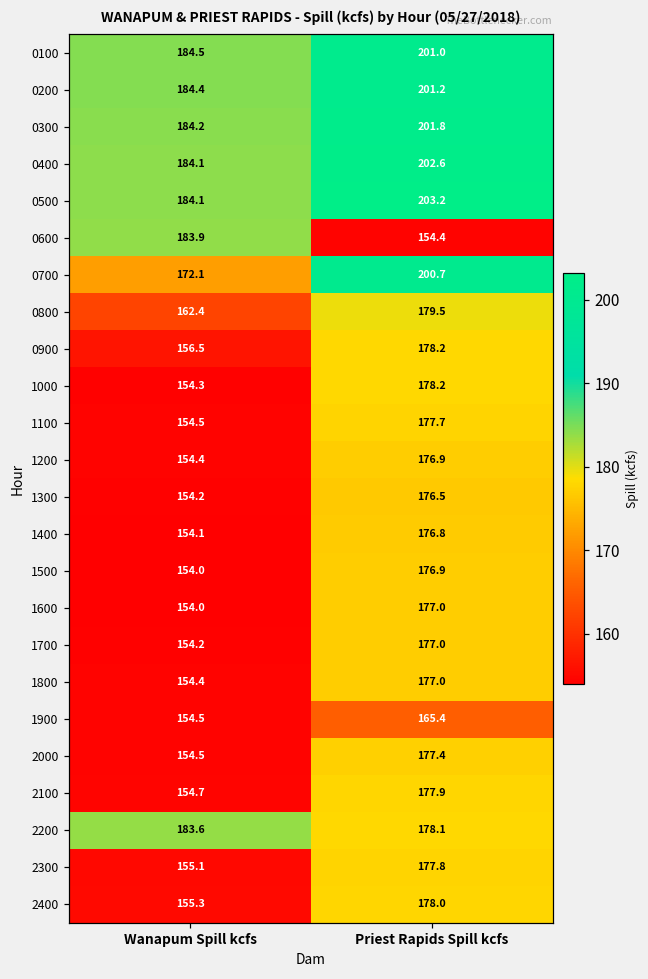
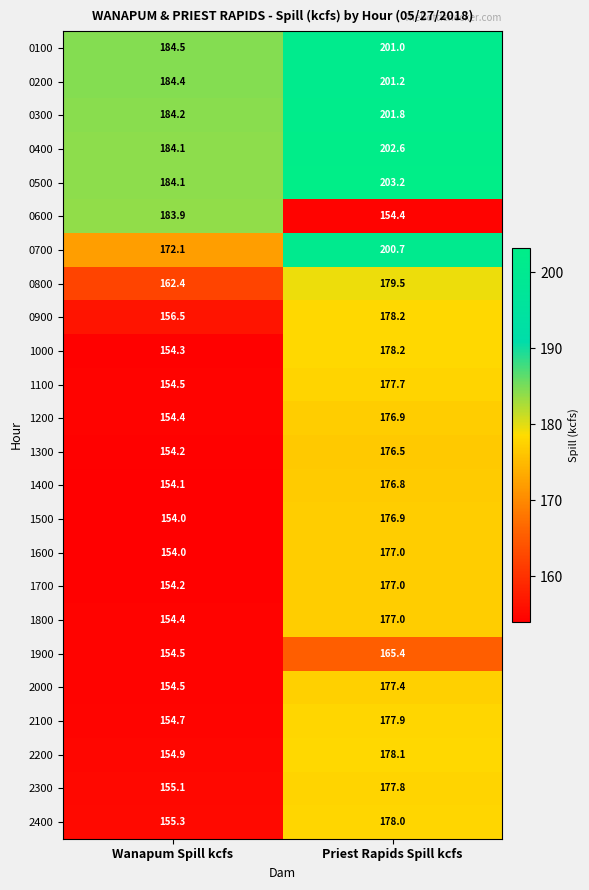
  {
    "0100": {
      "Wanapum Spill kcfs": 184.5,
      "Priest Rapids Spill kcfs": 201.0
    },
    "0200": {
      "Wanapum Spill kcfs": 184.4,
      "Priest Rapids Spill kcfs": 201.2
    },
    "0300": {
      "Wanapum Spill kcfs": 184.2,
      "Priest Rapids Spill kcfs": 201.8
    },
    "0400": {
      "Wanapum Spill kcfs": 184.1,
      "Priest Rapids Spill kcfs": 202.6
    },
    "0500": {
      "Wanapum Spill kcfs": 184.1,
      "Priest Rapids Spill kcfs": 203.2
    },
    "0600": {
      "Wanapum Spill kcfs": 183.9,
      "Priest Rapids Spill kcfs": 154.4
    },
    "0700": {
      "Wanapum Spill kcfs": 172.1,
      "Priest Rapids Spill kcfs": 200.7
    },
    "0800": {
      "Wanapum Spill kcfs": 162.4,
      "Priest Rapids Spill kcfs": 179.5
    },
    "0900": {
      "Wanapum Spill kcfs": 156.5,
      "Priest Rapids Spill kcfs": 178.2
    },
    "1000": {
      "Wanapum Spill kcfs": 154.3,
      "Priest Rapids Spill kcfs": 178.2
    },
    "1100": {
      "Wanapum Spill kcfs": 154.5,
      "Priest Rapids Spill kcfs": 177.7
    },
    "1200": {
      "Wanapum Spill kcfs": 154.4,
      "Priest Rapids Spill kcfs": 176.9
    },
    "1300": {
      "Wanapum Spill kcfs": 154.2,
      "Priest Rapids Spill kcfs": 176.5
    },
    "1400": {
      "Wanapum Spill kcfs": 154.1,
      "Priest Rapids Spill kcfs": 176.8
    },
    "1500": {
      "Wanapum Spill kcfs": 154.0,
      "Priest Rapids Spill kcfs": 176.9
    },
    "1600": {
      "Wanapum Spill kcfs": 154.0,
      "Priest Rapids Spill kcfs": 177.0
    },
    "1700": {
      "Wanapum Spill kcfs": 154.2,
      "Priest Rapids Spill kcfs": 177.0
    },
    "1800": {
      "Wanapum Spill kcfs": 154.4,
      "Priest Rapids Spill kcfs": 177.0
    },
    "1900": {
      "Wanapum Spill kcfs": 154.5,
      "Priest Rapids Spill kcfs": 165.4
    },
    "2000": {
      "Wanapum Spill kcfs": 154.5,
      "Priest Rapids Spill kcfs": 177.4
    },
    "2100": {
      "Wanapum Spill kcfs": 154.7,
      "Priest Rapids Spill kcfs": 177.9
    },
    "2200": {
-     "Wanapum Spill kcfs": 183.6,
+     "Wanapum Spill kcfs": 154.9,
      "Priest Rapids Spill kcfs": 178.1
    },
    "2300": {
      "Wanapum Spill kcfs": 155.1,
      "Priest Rapids Spill kcfs": 177.8
    },
    "2400": {
      "Wanapum Spill kcfs": 155.3,
      "Priest Rapids Spill kcfs": 178.0
    }
  }
